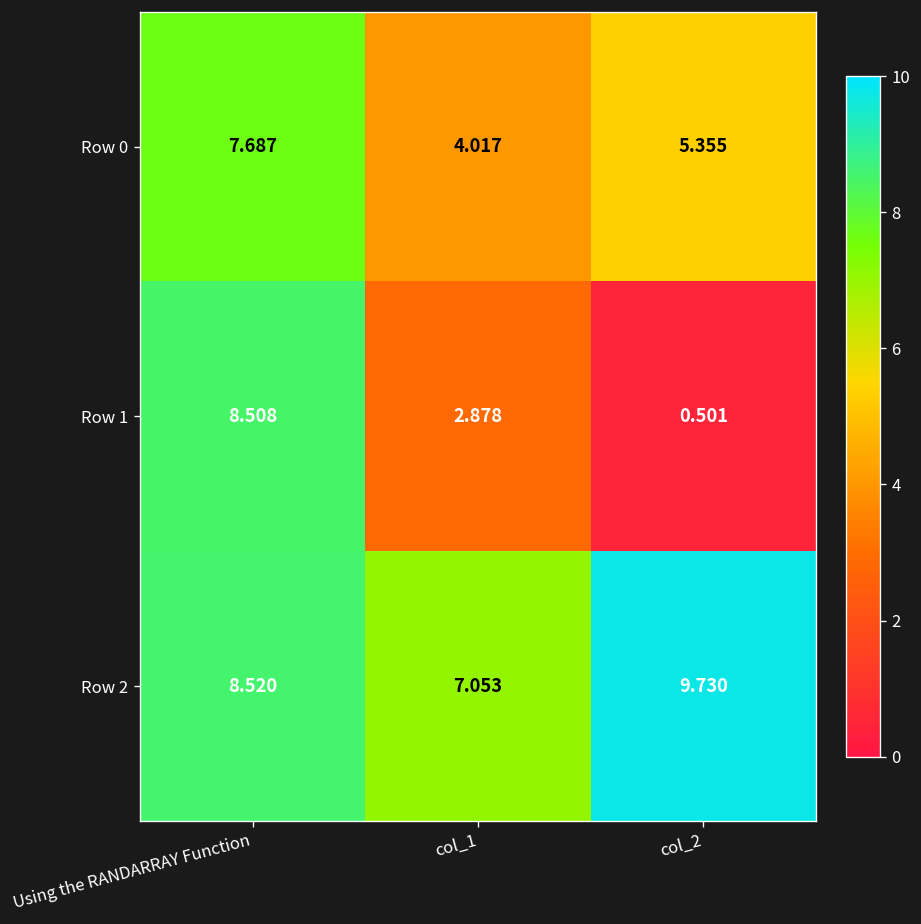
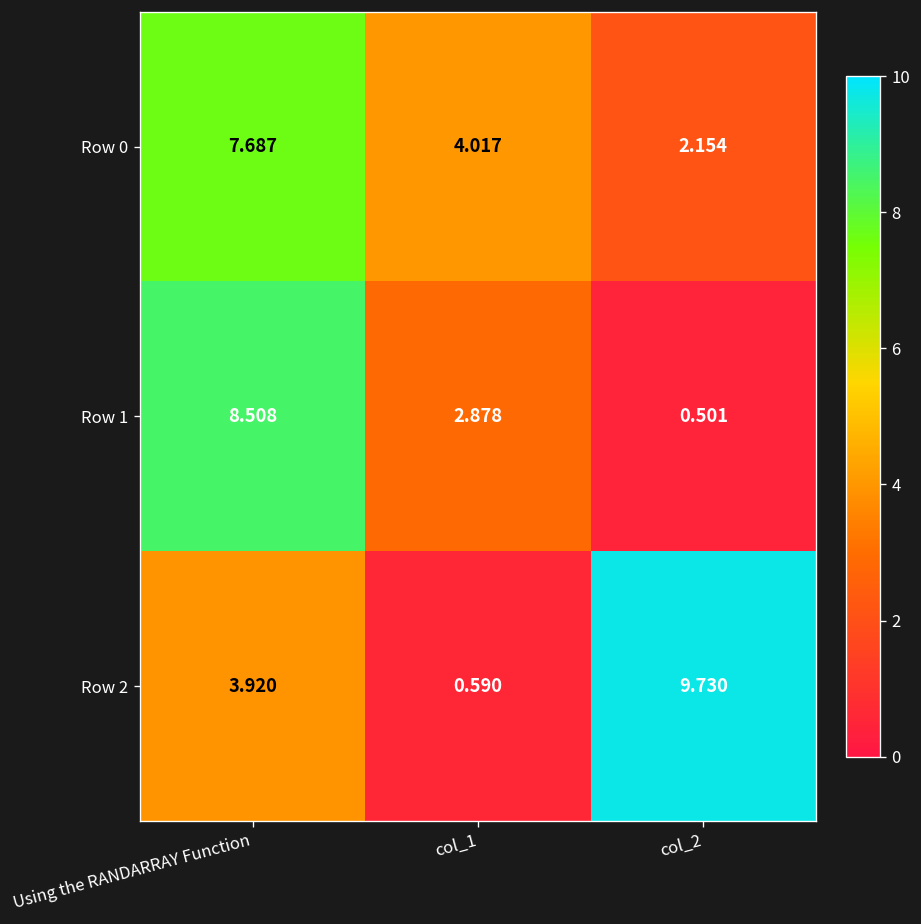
  {
    "Row 0": {
      "Using the RANDARRAY Function": 7.687,
      "col_1": 4.017,
-     "col_2": 5.355
+     "col_2": 2.154
    },
    "Row 1": {
      "Using the RANDARRAY Function": 8.508,
      "col_1": 2.878,
      "col_2": 0.501
    },
    "Row 2": {
-     "Using the RANDARRAY Function": 8.520,
-     "col_1": 7.053,
+     "Using the RANDARRAY Function": 3.920,
+     "col_1": 0.590,
      "col_2": 9.730
    }
  }
